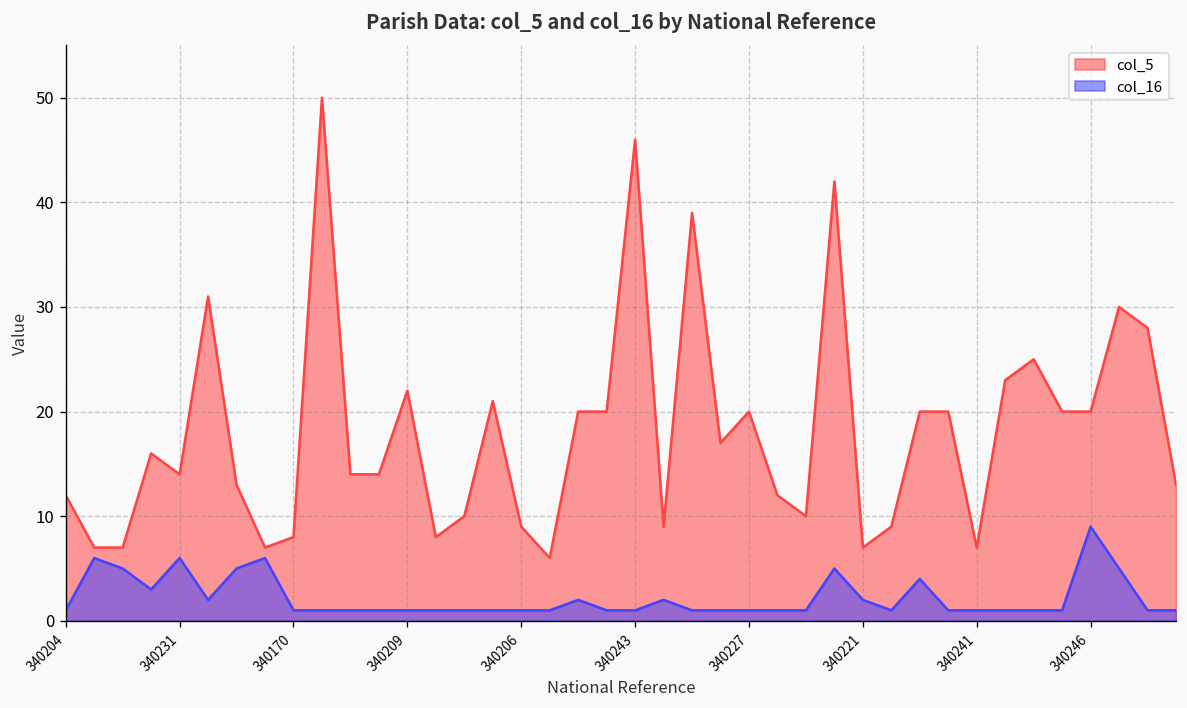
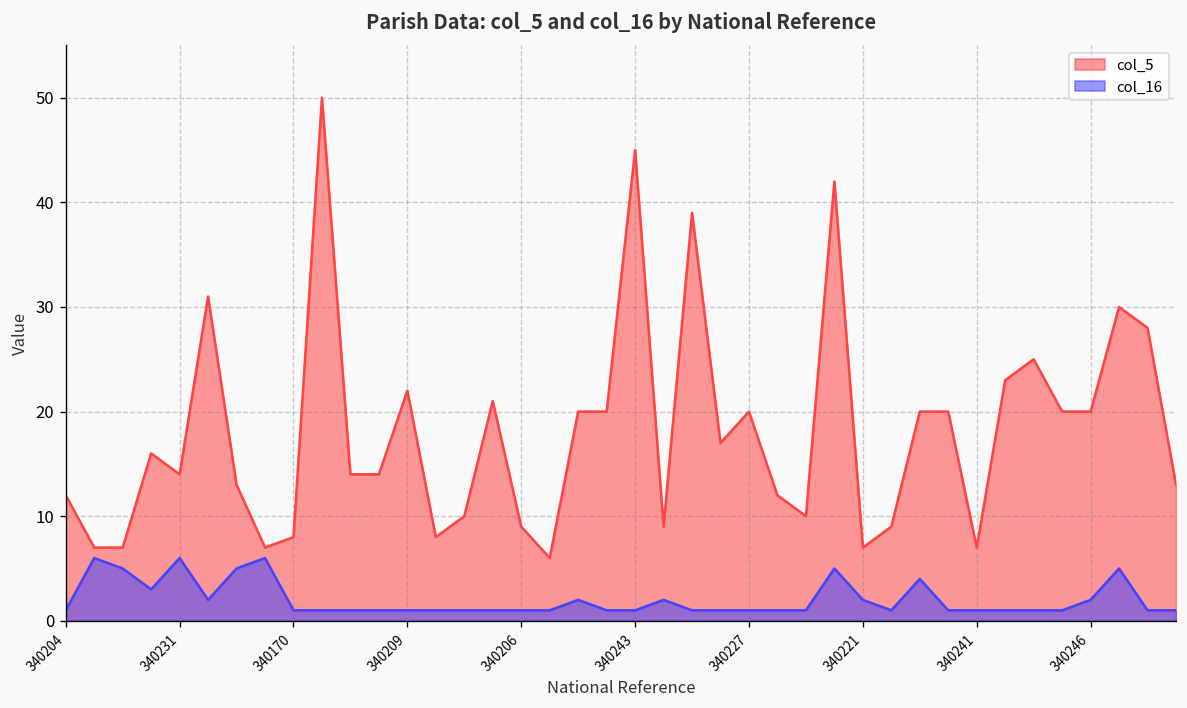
  {
    "col_5": {
      "340204": 12,
      "340231": 14,
      "340170": 8,
      "340209": 22,
      "340206": 9,
-     "340243": 46,
+     "340243": 45,
      "340227": 20,
      "340221": 7,
      "340241": 7,
      "340246": 20
    },
    "col_16": {
      "340204": 1,
      "340231": 6,
      "340170": 1,
      "340209": 1,
      "340206": 1,
      "340243": 1,
      "340227": 1,
      "340221": 2,
      "340241": 1,
-     "340246": 9
+     "340246": 2
    }
  }
